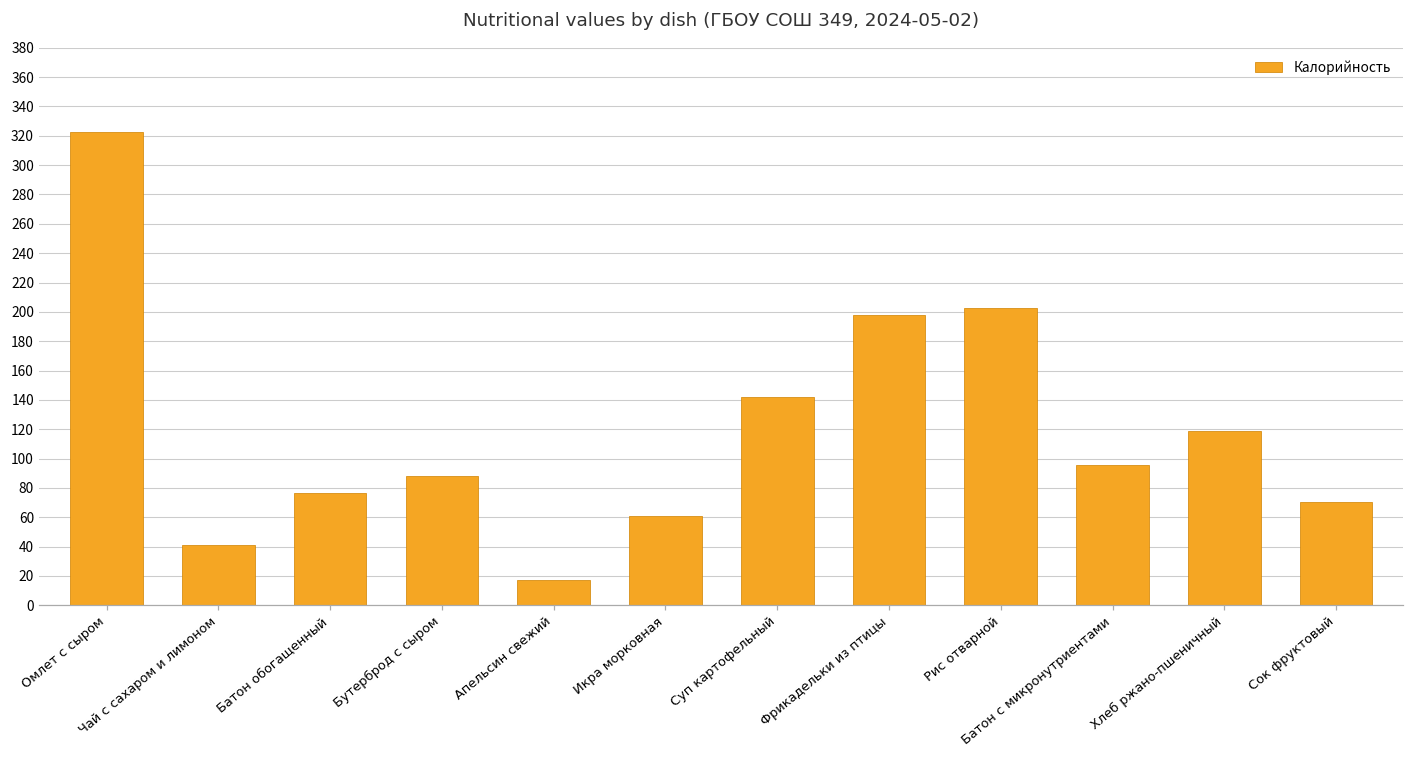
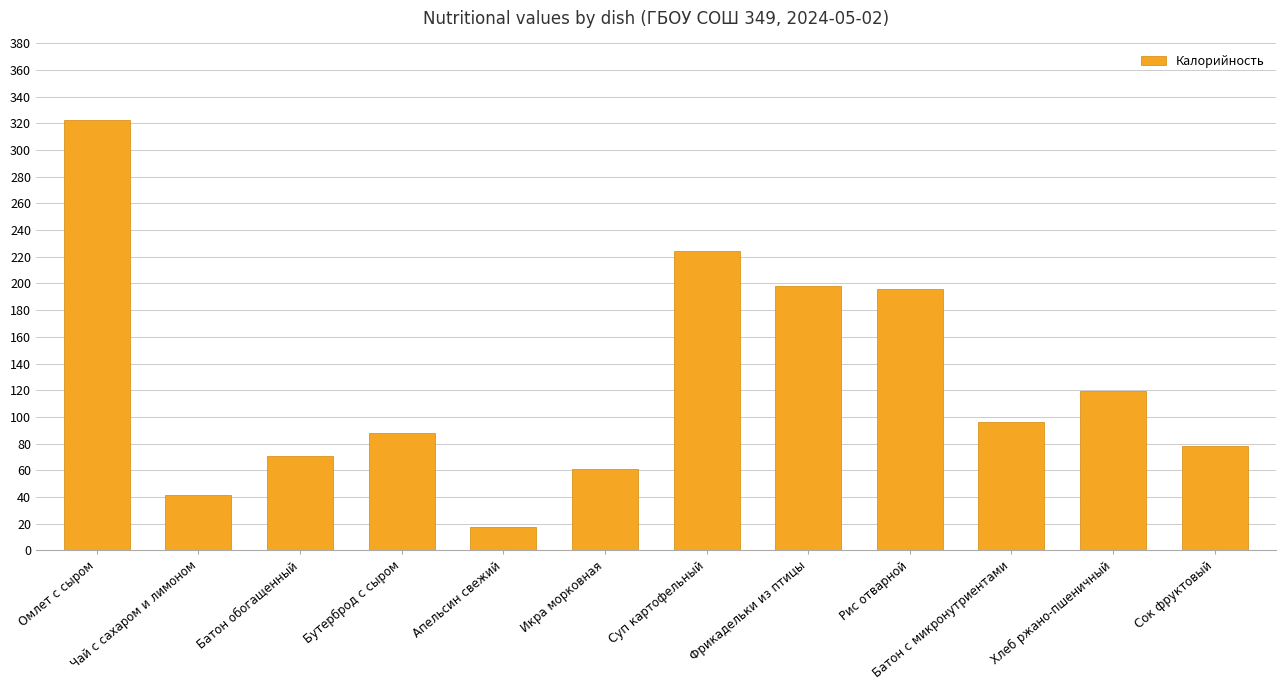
  {
    "Омлет с сыром": 322,
    "Чай с сахаром и лимоном": 41,
-   "Батон обогащенный": 77,
+   "Батон обогащенный": 70,
    "Бутерброд с сыром": 88,
    "Апельсин свежий": 17,
    "Икра морковная": 61,
-   "Суп картофельный": 142,
+   "Суп картофельный": 224,
    "Фрикадельки из птицы": 198,
-   "Рис отварной": 203,
+   "Рис отварной": 196,
    "Батон с микронутриентами": 96,
    "Хлеб ржано-пшеничный": 119,
-   "Сок фруктовый": 71
+   "Сок фруктовый": 78
  }
